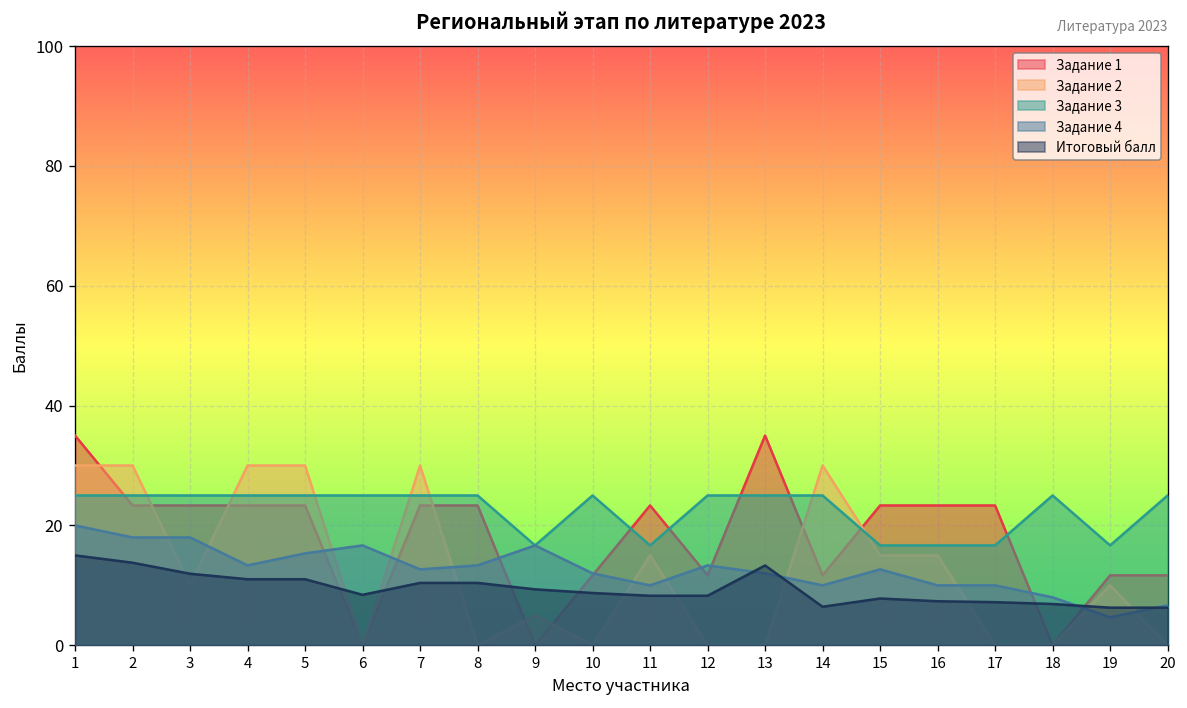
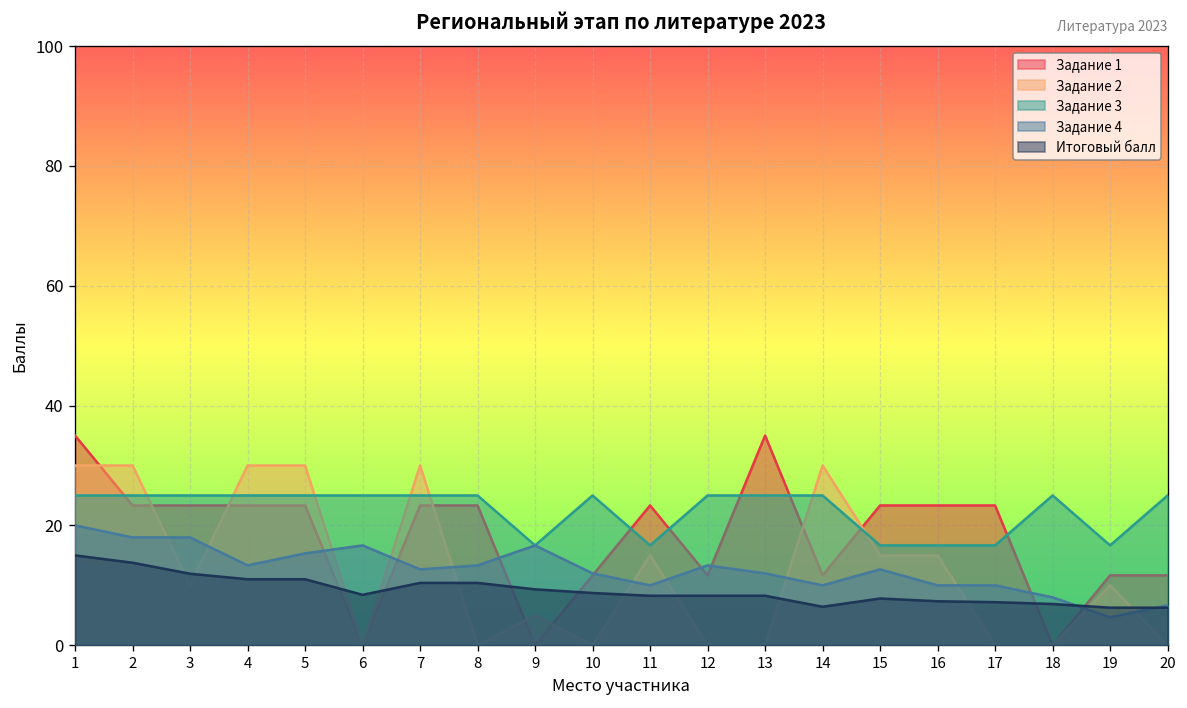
  {
    "Задание 1": {
      "1": 35,
      "2": 23,
      "3": 23,
      "4": 23,
      "5": 23,
      "7": 23,
      "8": 23,
      "9": 0,
      "11": 23,
      "12": 12,
      "13": 35,
      "14": 12,
      "15": 23,
      "16": 23,
      "17": 23,
      "19": 12,
      "20": 12
    },
    "Задание 2": {
      "1": 30,
      "2": 30,
      "3": 10,
      "4": 30,
      "5": 30,
      "7": 30,
      "8": 0,
      "9": 5,
      "10": 0,
      "11": 15,
      "12": 0,
      "13": 0,
      "14": 30,
      "15": 15,
      "16": 15,
      "17": 0,
      "19": 10,
      "20": 0
    },
    "Итоговый балл": {
      "1": 15,
      "2": 14,
      "3": 12,
      "4": 11,
      "5": 11,
      "6": 8,
      "7": 10,
      "8": 10,
      "9": 9,
      "10": 9,
      "11": 8,
      "12": 8,
-     "13": 13,
+     "13": 8,
      "14": 6,
      "15": 8,
      "16": 7,
      "17": 7,
      "18": 7,
      "19": 6
    }
  }
